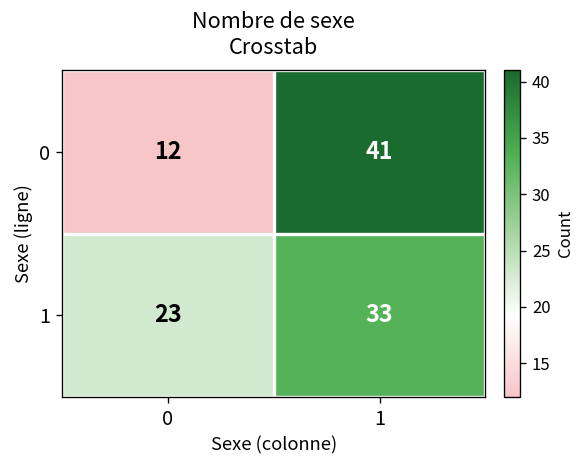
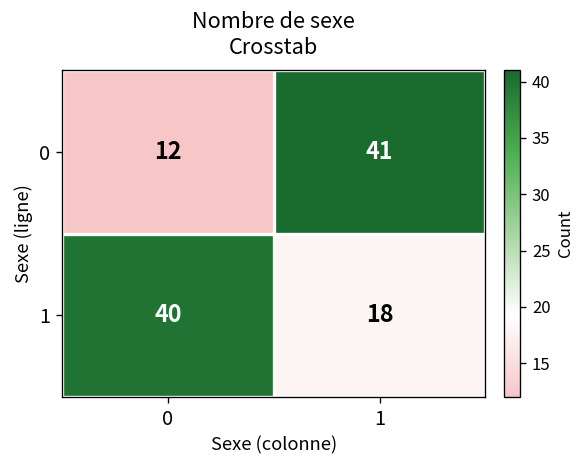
  {
    "0": {
      "0": 12,
      "1": 41
    },
    "1": {
-     "0": 23,
-     "1": 33
+     "0": 40,
+     "1": 18
    }
  }
